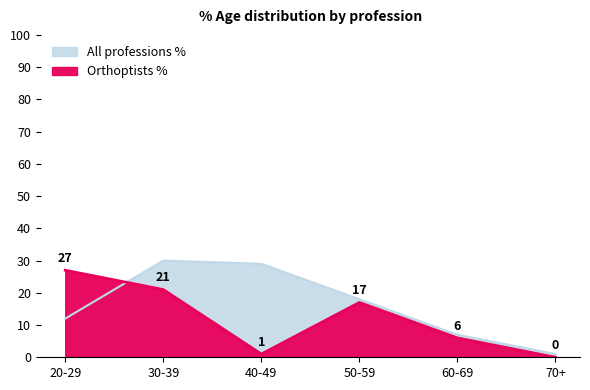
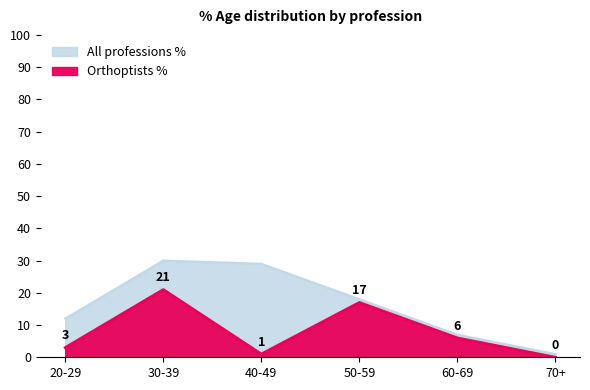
  {
    "All professions %": {
      "20-29": 12,
      "30-39": 30,
      "40-49": 29
    },
    "Orthoptists %": {
-     "20-29": 27,
+     "20-29": 3,
      "30-39": 21,
      "40-49": 1,
      "50-59": 17,
      "60-69": 6,
      "70+": 0
    }
  }
